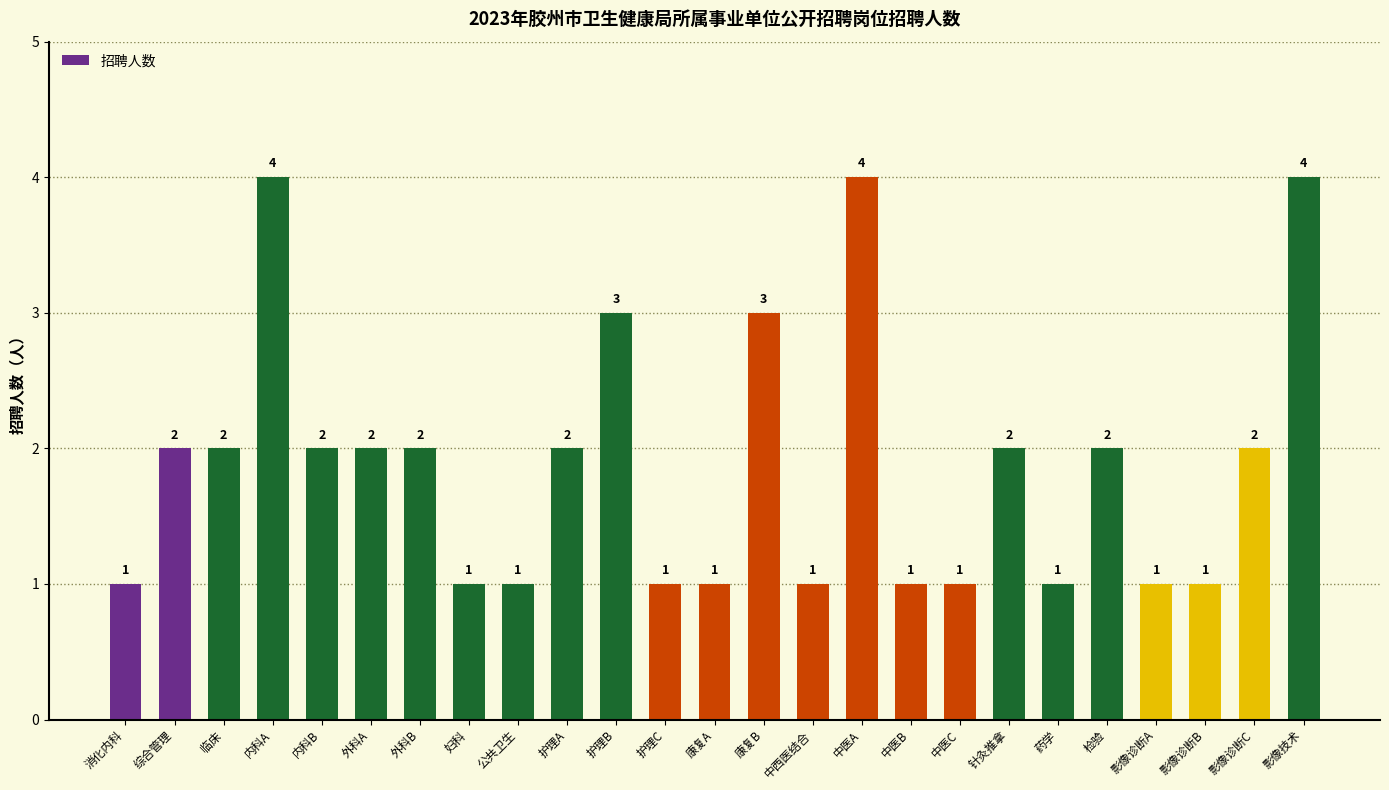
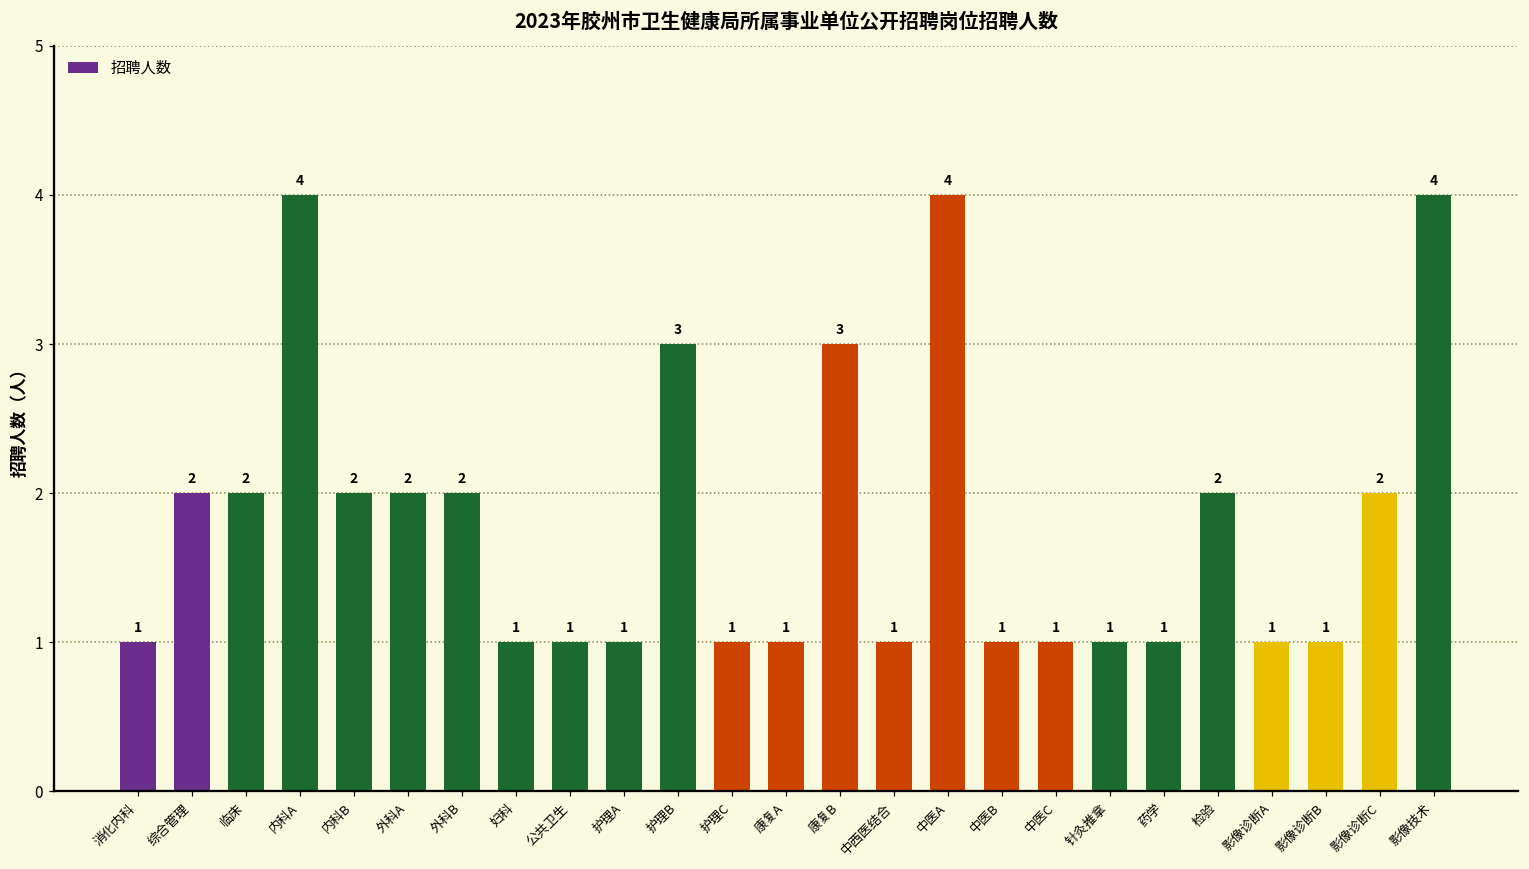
  {
    "消化内科": 1,
    "综合管理": 2,
    "临床": 2,
    "内科A": 4,
    "内科B": 2,
    "外科A": 2,
    "外科B": 2,
    "妇科": 1,
    "公共卫生": 1,
-   "护理A": 2,
+   "护理A": 1,
    "护理B": 3,
    "护理C": 1,
    "康复A": 1,
    "康复B": 3,
    "中西医结合": 1,
    "中医A": 4,
    "中医B": 1,
    "中医C": 1,
-   "针灸推拿": 2,
+   "针灸推拿": 1,
    "药学": 1,
    "检验": 2,
    "影像诊断A": 1,
    "影像诊断B": 1,
    "影像诊断C": 2,
    "影像技术": 4
  }
